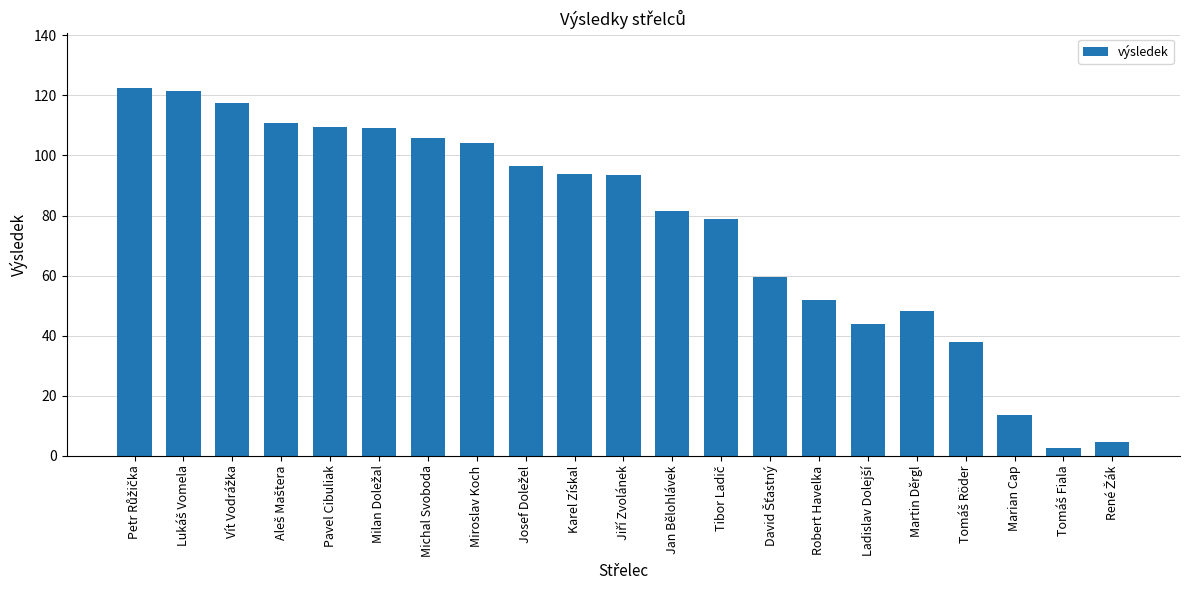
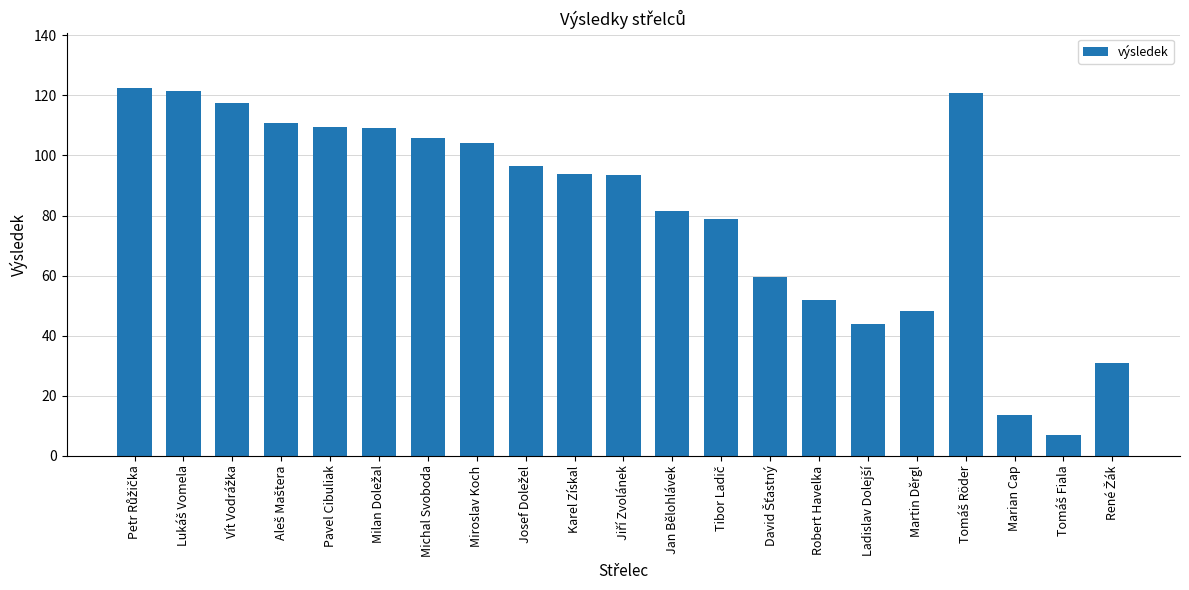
  {
    "Petr Růžička": 122,
    "Lukáš Vomela": 122,
    "Vít Vodrážka": 118,
    "Aleš Maštera": 111,
    "Pavel Cibuliak": 109,
    "Milan Doležal": 109,
    "Michal Svoboda": 106,
    "Miroslav Koch": 104,
    "Josef Doležel": 97,
    "Karel Získal": 94,
    "Jiří Zvolánek": 93,
    "Jan Bělohlávek": 81,
    "Tibor Ladič": 79,
    "David Šťastný": 59,
    "Robert Havelka": 52,
    "Ladislav Dolejší": 44,
    "Martin Děrgl": 48,
-   "Tomáš Röder": 38,
+   "Tomáš Röder": 121,
    "Marian Cap": 13,
-   "Tomáš Fiala": 3,
-   "René Žák": 5
+   "Tomáš Fiala": 7,
+   "René Žák": 31
  }
